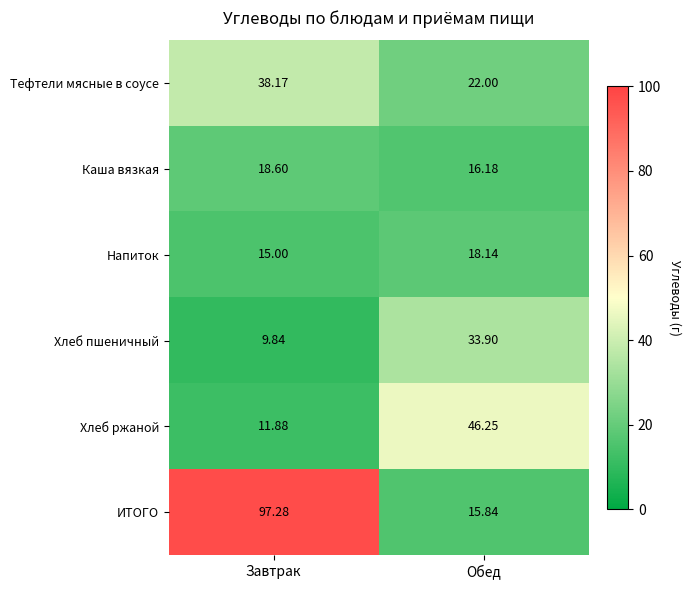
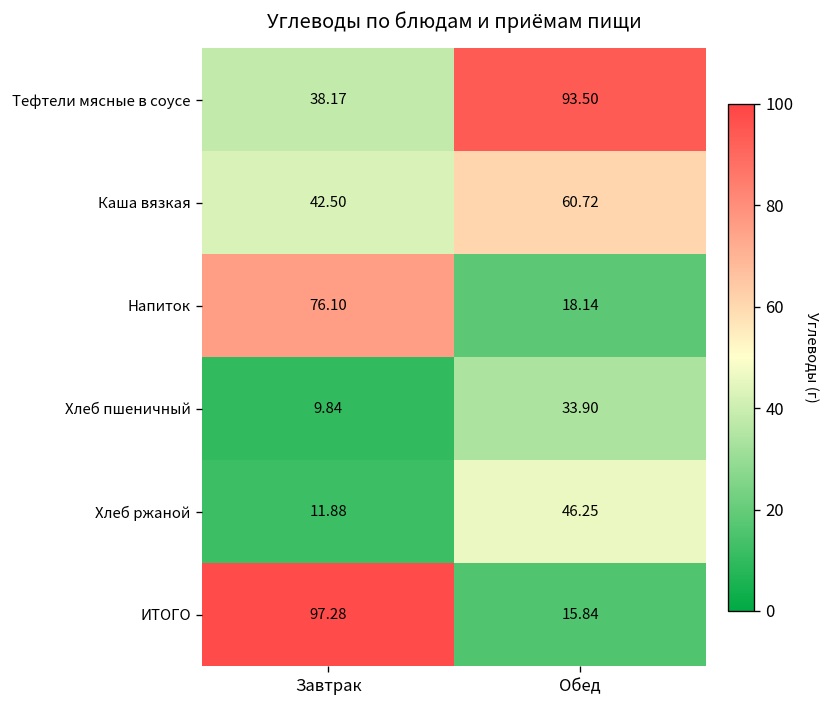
  {
    "Тефтели мясные в соусе": {
      "Завтрак": 38.17,
-     "Обед": 22.00
+     "Обед": 93.50
    },
    "Каша вязкая": {
-     "Завтрак": 18.60,
-     "Обед": 16.18
+     "Завтрак": 42.50,
+     "Обед": 60.72
    },
    "Напиток": {
-     "Завтрак": 15.00,
+     "Завтрак": 76.10,
      "Обед": 18.14
    },
    "Хлеб пшеничный": {
      "Завтрак": 9.84,
      "Обед": 33.90
    },
    "Хлеб ржаной": {
      "Завтрак": 11.88,
      "Обед": 46.25
    },
    "ИТОГО": {
      "Завтрак": 97.28,
      "Обед": 15.84
    }
  }
